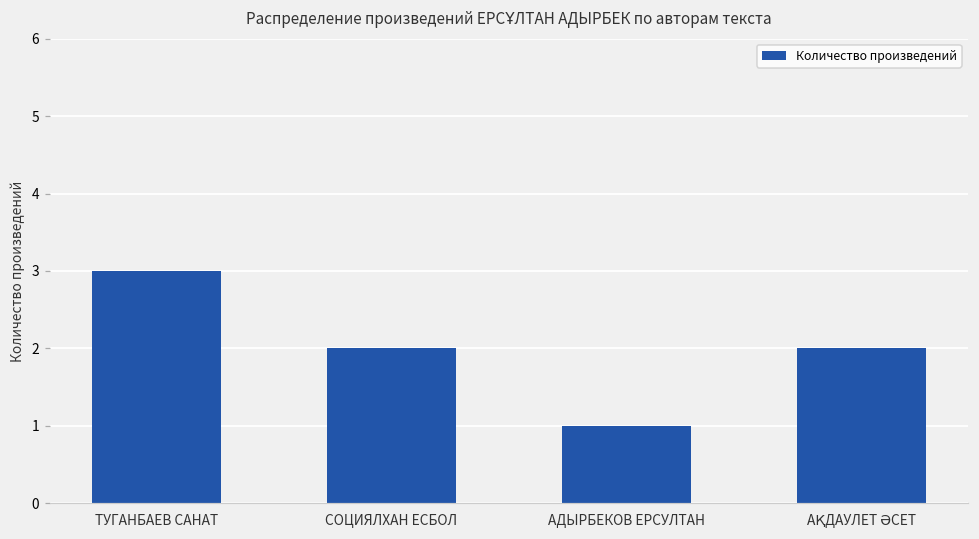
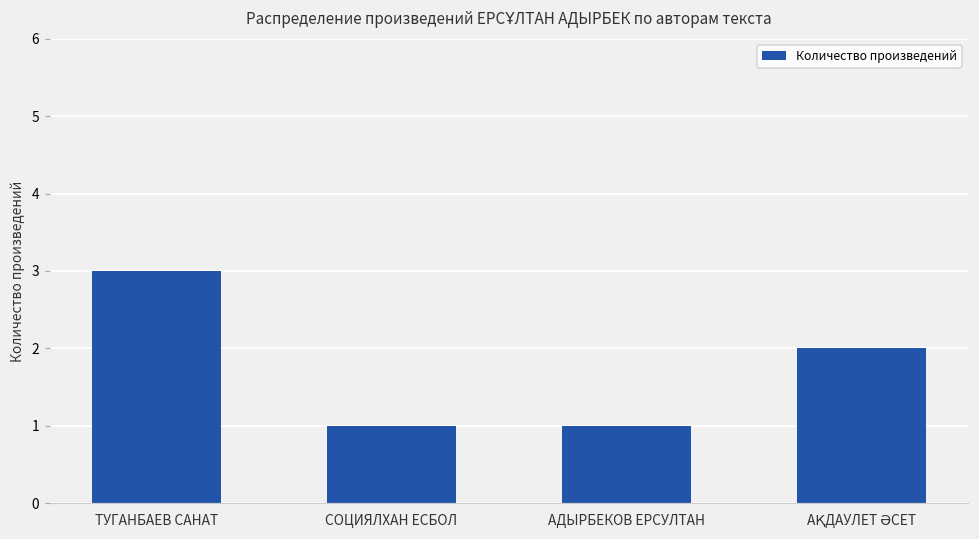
  {
    "ТУГАНБАЕВ САНАТ": 3,
-   "СОЦИЯЛХАН ЕСБОЛ": 2,
+   "СОЦИЯЛХАН ЕСБОЛ": 1,
    "АДЫРБЕКОВ ЕРСУЛТАН": 1,
    "АҚДАУЛЕТ ӘСЕТ": 2
  }
